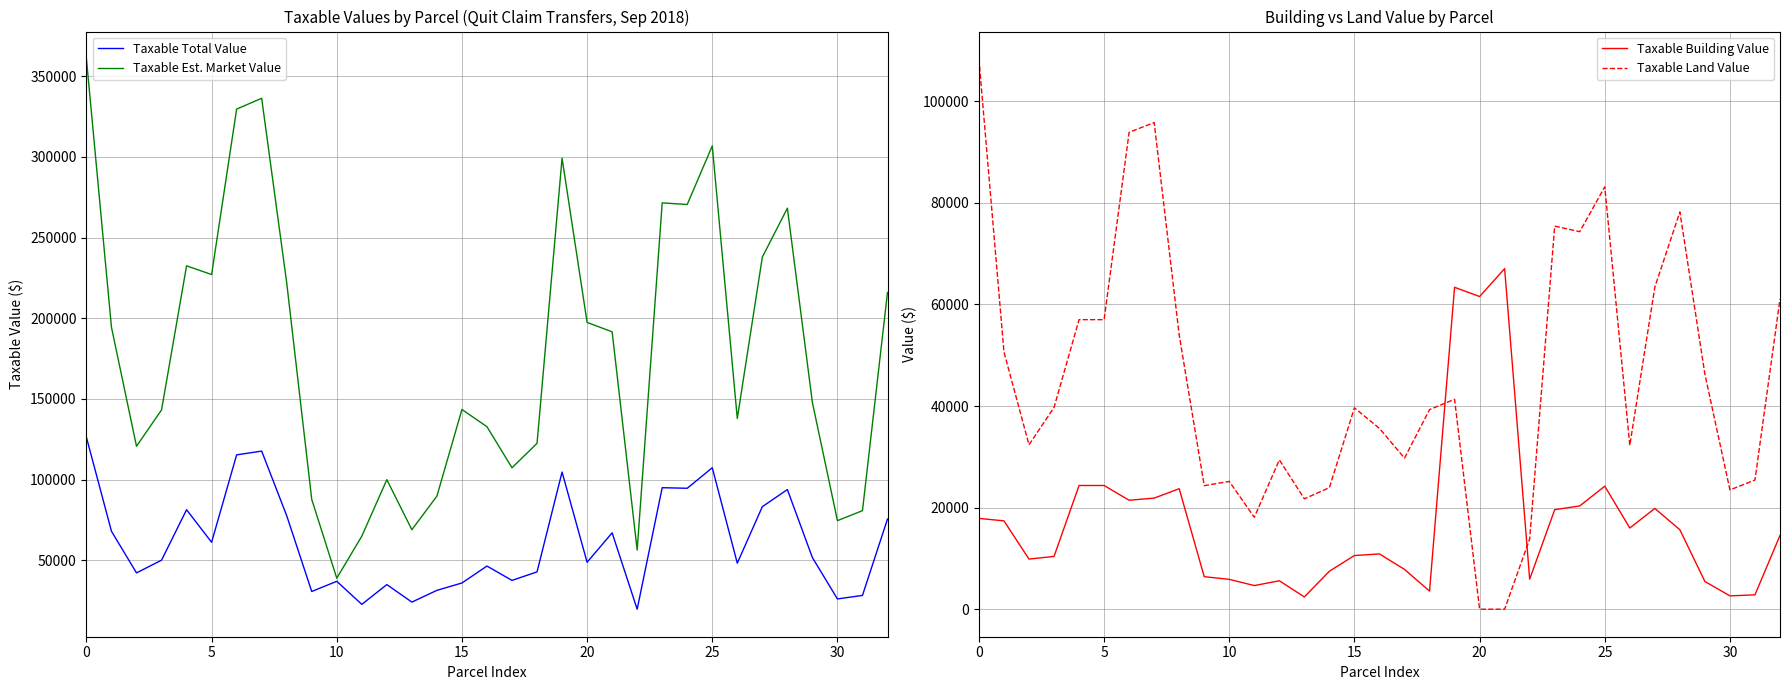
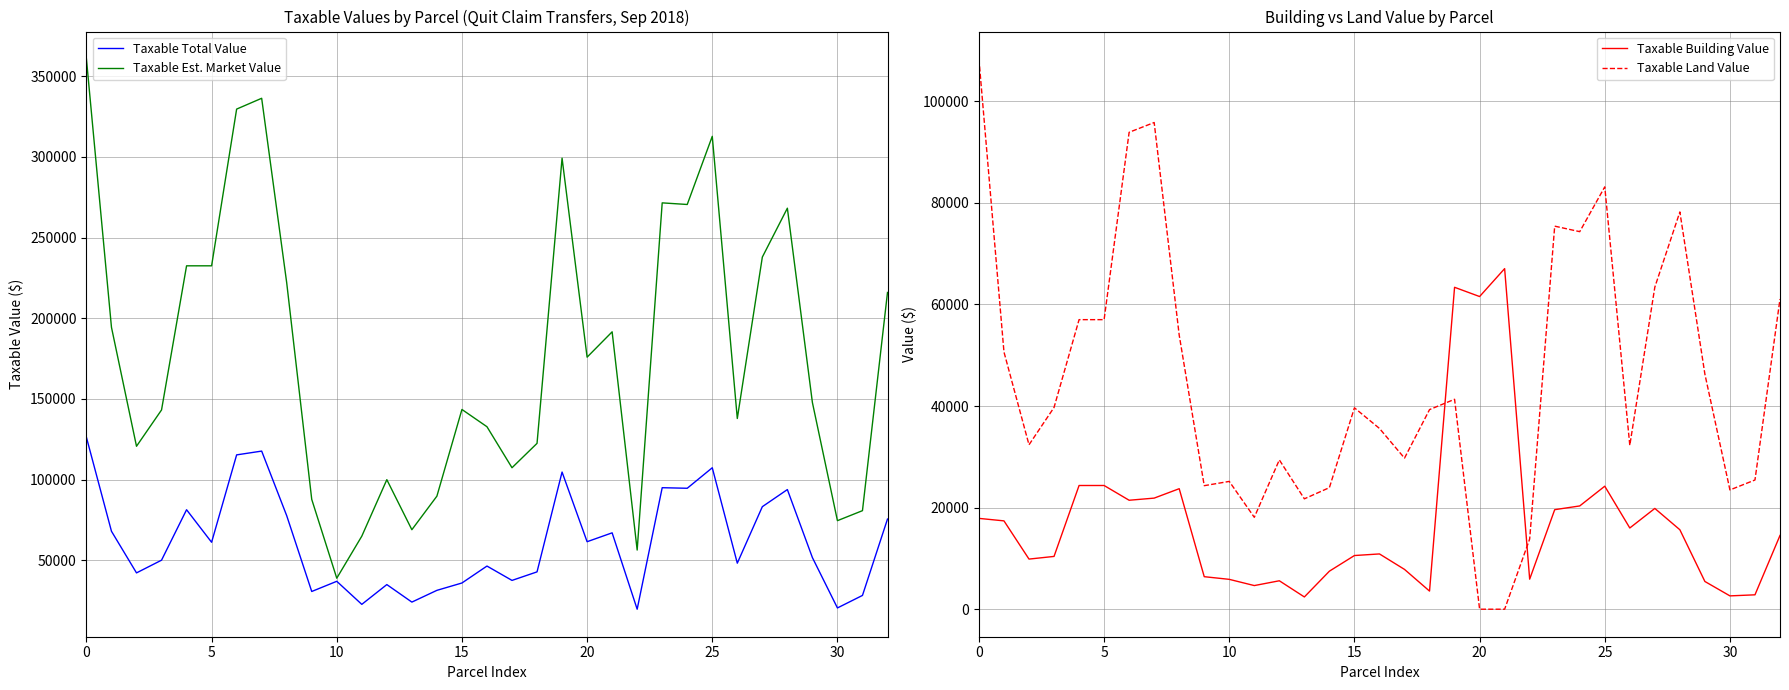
  {
    "Taxable Values by Parcel (Quit Claim Transfers, Sep 2018)": {
      "Taxable Total Value": {
        "0": 126000,
        "5": 61000,
        "10": 37000,
        "15": 36000,
-       "20": 49000,
+       "20": 62000,
        "25": 107000,
-       "30": 26000
+       "30": 21000
      },
      "Taxable Est. Market Value": {
        "0": 361000,
-       "5": 227000,
+       "5": 233000,
        "10": 39000,
        "15": 144000,
-       "20": 197000,
-       "25": 307000,
+       "20": 176000,
+       "25": 313000,
        "30": 75000
      }
    }
  }
